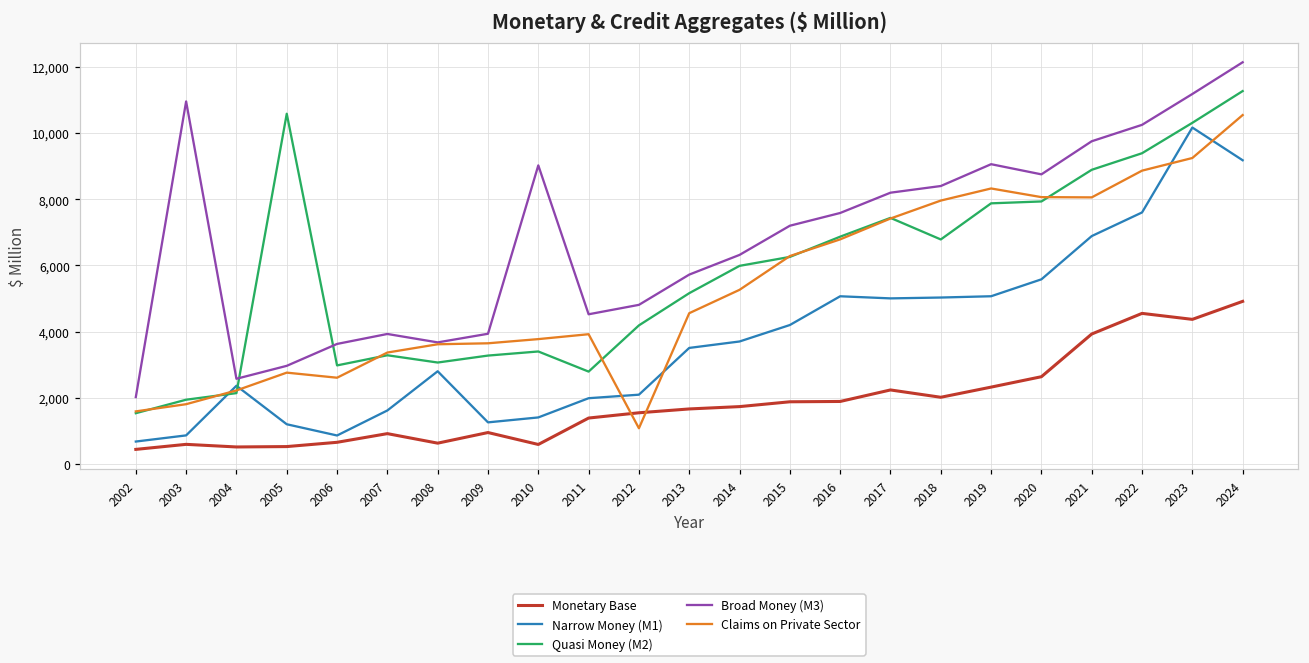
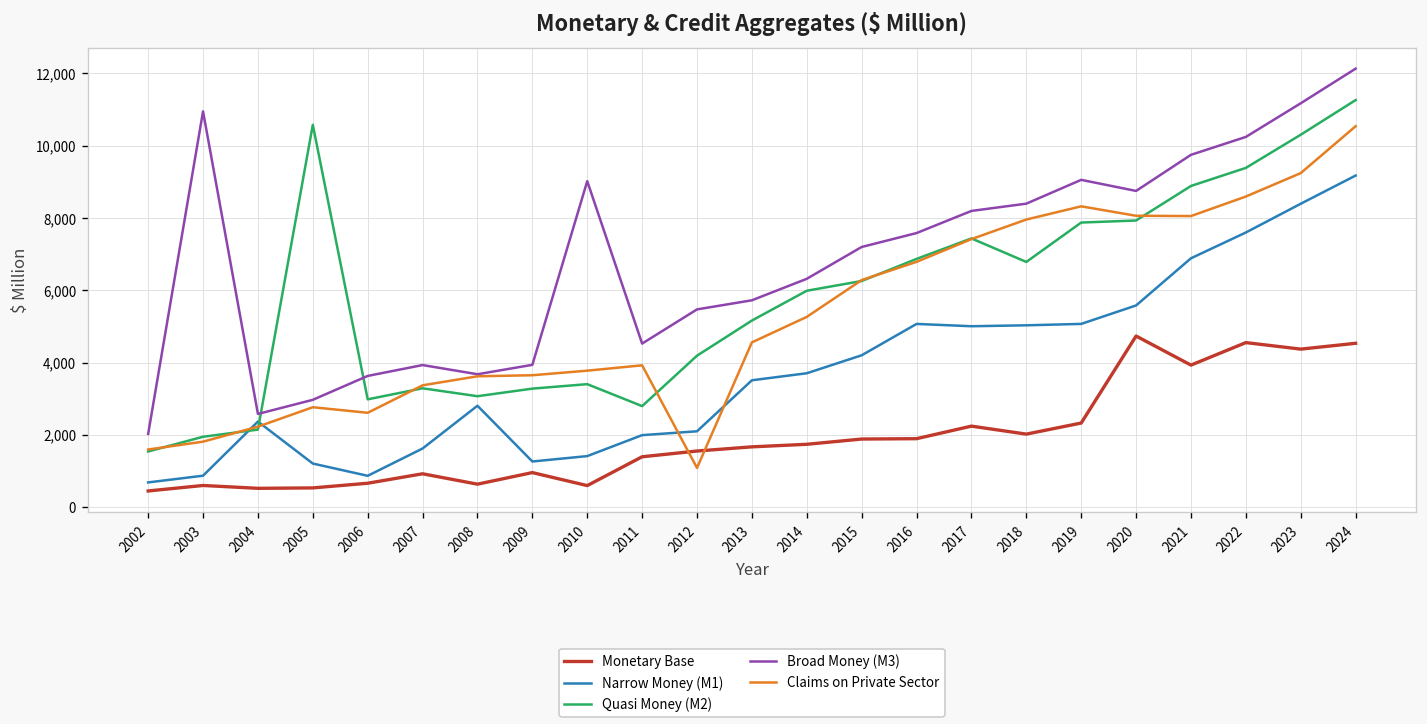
  {
    "Monetary Base": {
      "2002": "400",
      "2003": "600",
      "2004": "500",
      "2005": "500",
      "2006": "700",
      "2007": "900",
      "2008": "600",
      "2009": "1,000",
      "2010": "600",
      "2011": "1,400",
      "2012": "1,600",
      "2013": "1,700",
      "2014": "1,700",
      "2015": "1,900",
      "2016": "1,900",
      "2017": "2,200",
      "2018": "2,000",
      "2019": "2,300",
-     "2020": "2,600",
+     "2020": "4,700",
      "2021": "3,900",
      "2022": "4,600",
      "2023": "4,400",
-     "2024": "4,900"
+     "2024": "4,500"
    },
    "Narrow Money (M1)": {
      "2002": "700",
      "2003": "900",
      "2004": "2,400",
      "2005": "1,200",
      "2006": "900",
      "2007": "1,600",
      "2008": "2,800",
      "2009": "1,300",
      "2010": "1,400",
      "2011": "2,000",
      "2012": "2,100",
      "2013": "3,500",
      "2014": "3,700",
      "2015": "4,200",
      "2016": "5,100",
      "2017": "5,000",
      "2018": "5,000",
      "2019": "5,100",
      "2020": "5,600",
      "2021": "6,900",
      "2022": "7,600",
-     "2023": "10,200",
+     "2023": "8,400",
      "2024": "9,200"
    },
    "Quasi Money (M2)": {
      "2003": "1,900",
      "2005": "10,600",
      "2006": "3,000",
      "2008": "3,100",
      "2009": "3,300",
      "2010": "3,400",
      "2011": "2,800",
      "2012": "4,200",
      "2013": "5,200",
      "2014": "6,000",
      "2018": "6,800",
      "2019": "7,900",
      "2020": "7,900",
      "2021": "8,900",
      "2022": "9,400",
      "2023": "10,300",
      "2024": "11,300"
    },
    "Broad Money (M3)": {
      "2002": "2,000",
      "2003": "11,000",
      "2004": "2,600",
      "2005": "3,000",
      "2006": "3,600",
      "2007": "3,900",
      "2009": "3,900",
      "2010": "9,000",
      "2011": "4,500",
-     "2012": "4,800",
+     "2012": "5,500",
      "2013": "5,700",
      "2014": "6,300",
      "2015": "7,200",
      "2016": "7,600",
      "2017": "8,200",
      "2018": "8,400",
      "2019": "9,100",
      "2020": "8,700",
      "2021": "9,700",
      "2022": "10,200",
      "2023": "11,200",
      "2024": "12,100"
    },
    "Claims on Private Sector": {
      "2003": "1,800",
      "2005": "2,800",
      "2006": "2,600",
      "2009": "3,600",
      "2010": "3,800",
      "2011": "3,900",
      "2012": "1,100",
      "2013": "4,600",
      "2014": "5,300",
      "2018": "8,000",
      "2019": "8,300",
      "2020": "8,100",
      "2021": "8,100",
-     "2022": "8,900",
+     "2022": "8,600",
      "2023": "9,200",
      "2024": "10,500"
    }
  }
